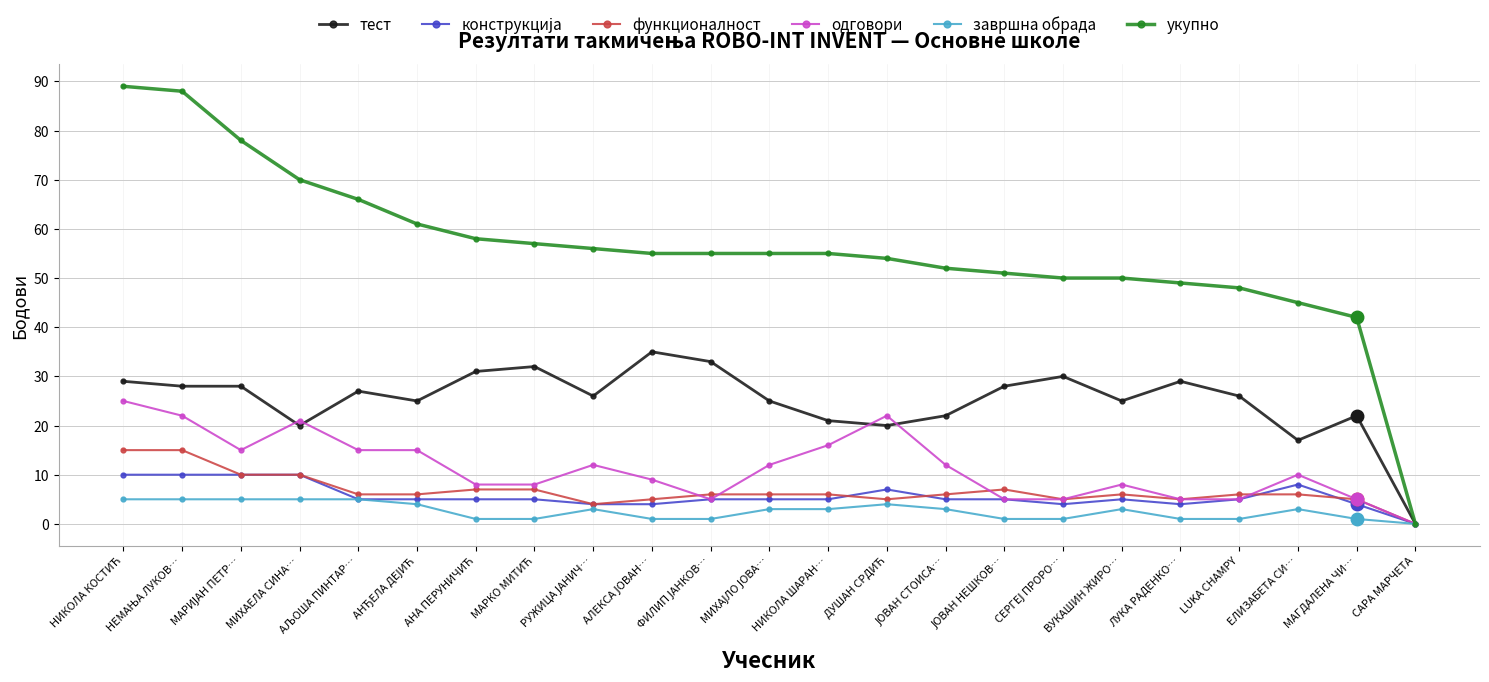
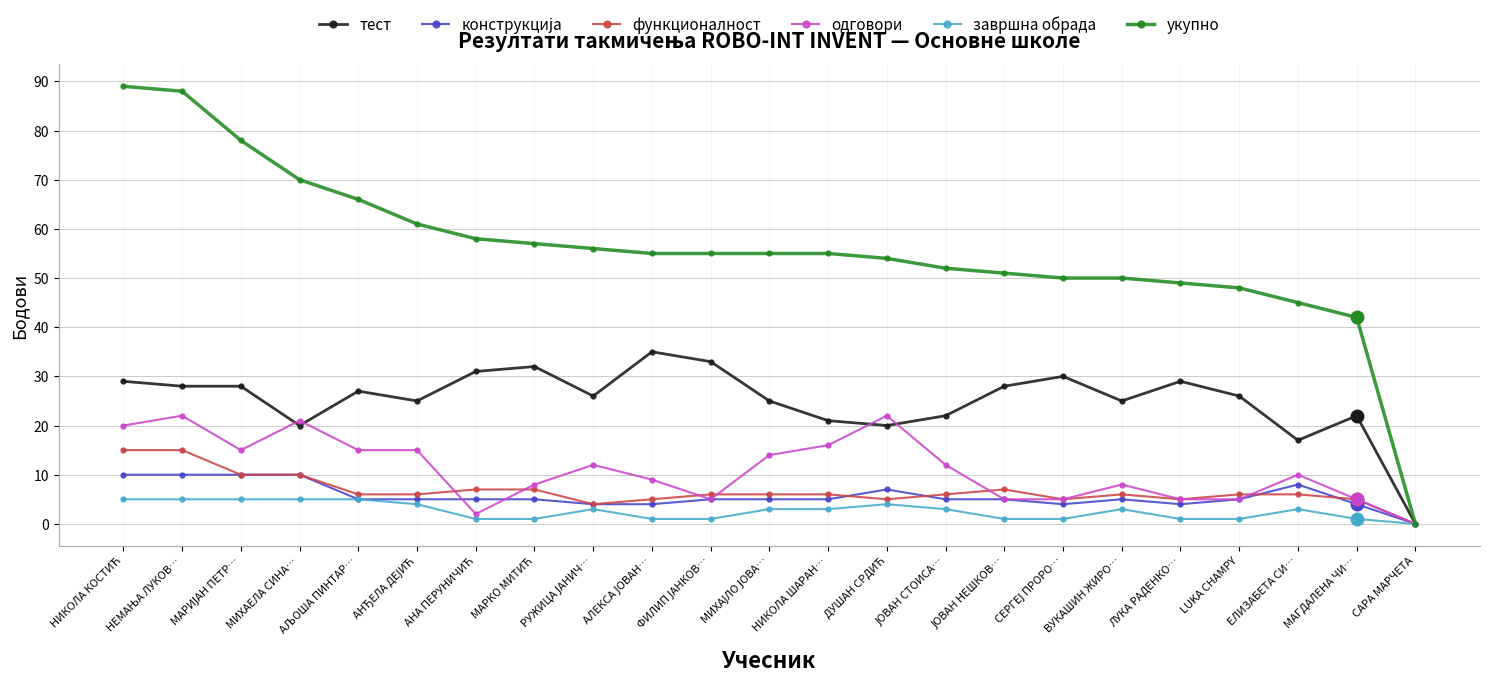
  {
    "одговори": {
-     "НИКОЛА КОСТИЋ": 25,
+     "НИКОЛА КОСТИЋ": 20,
      "НЕМАЊА ЛУКОВ…": 22,
      "МАРИЈАН ПЕТР…": 15,
      "МИХАЕЛА СИНА…": 21,
      "АЉОША ПИНТАР…": 15,
      "АНЂЕЛА ДЕЈИЋ": 15,
-     "АНА ПЕРУНИЧИЋ": 8,
+     "АНА ПЕРУНИЧИЋ": 2,
      "МАРКО МИТИЋ": 8,
      "РУЖИЦА ЈАНИЧ…": 12,
      "АЛЕКСА ЈОВАН…": 9,
-     "МИХАЈЛО ЈОВА…": 12,
+     "МИХАЈЛО ЈОВА…": 14,
      "НИКОЛА ШАРАН…": 16,
      "ДУШАН СРДИЋ": 22,
      "ЈОВАН СТОИСА…": 12,
      "ВУКАШИН ЖИРО…": 8,
      "ЕЛИЗАБЕТА СИ…": 10
    }
  }
